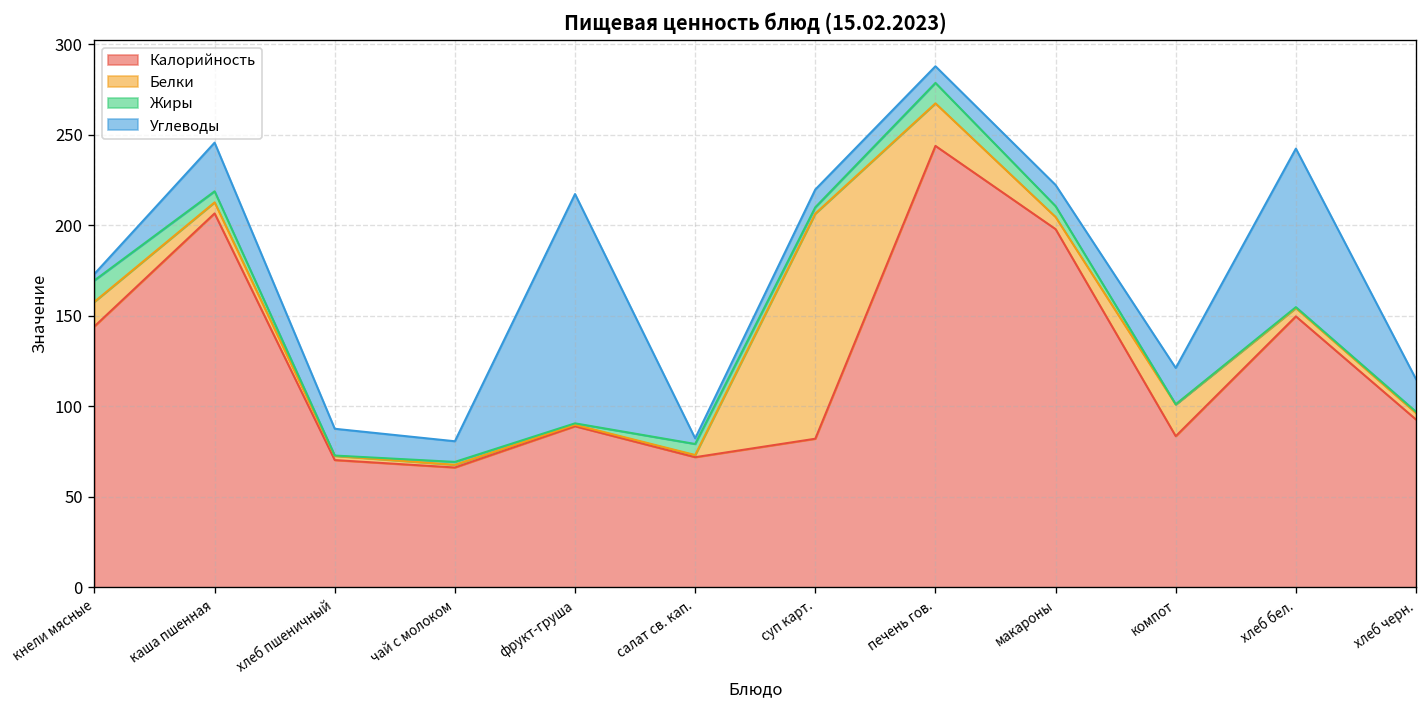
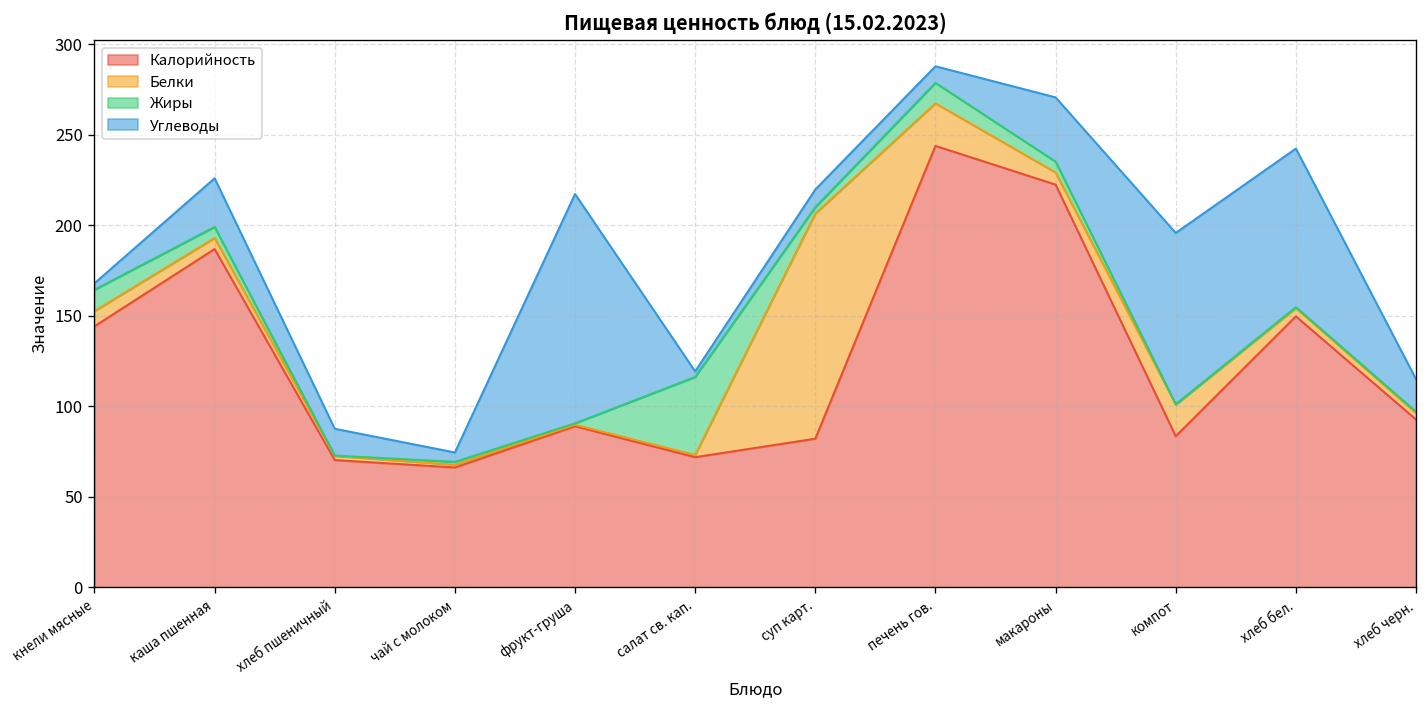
  {
    "Калорийность": {
      "кнели мясные": 144,
-     "каша пшенная": 207,
+     "каша пшенная": 187,
      "хлеб пшеничный": 70,
      "суп карт.": 82,
      "печень гов.": 244,
-     "макароны": 198,
+     "макароны": 223,
      "компот": 84,
      "хлеб бел.": 150,
      "хлеб черн.": 93
    },
    "Белки": {
-     "кнели мясные": 14,
+     "кнели мясные": 8,
      "каша пшенная": 6,
      "суп карт.": 124,
      "печень гов.": 23,
      "макароны": 7
    },
    "Жиры": {
      "кнели мясные": 12,
      "каша пшенная": 6,
-     "салат св. кап.": 6,
+     "салат св. кап.": 43,
      "суп карт.": 4,
      "печень гов.": 11,
      "макароны": 6
    },
    "Углеводы": {
      "кнели мясные": 4,
      "хлеб пшеничный": 15,
-     "чай с молоком": 11,
+     "чай с молоком": 5,
      "фрукт-груша": 127,
      "салат св. кап.": 3,
      "суп карт.": 10,
      "печень гов.": 9,
-     "макароны": 12,
-     "компот": 20,
+     "макароны": 36,
+     "компот": 95,
      "хлеб бел.": 88,
      "хлеб черн.": 18
    }
  }
